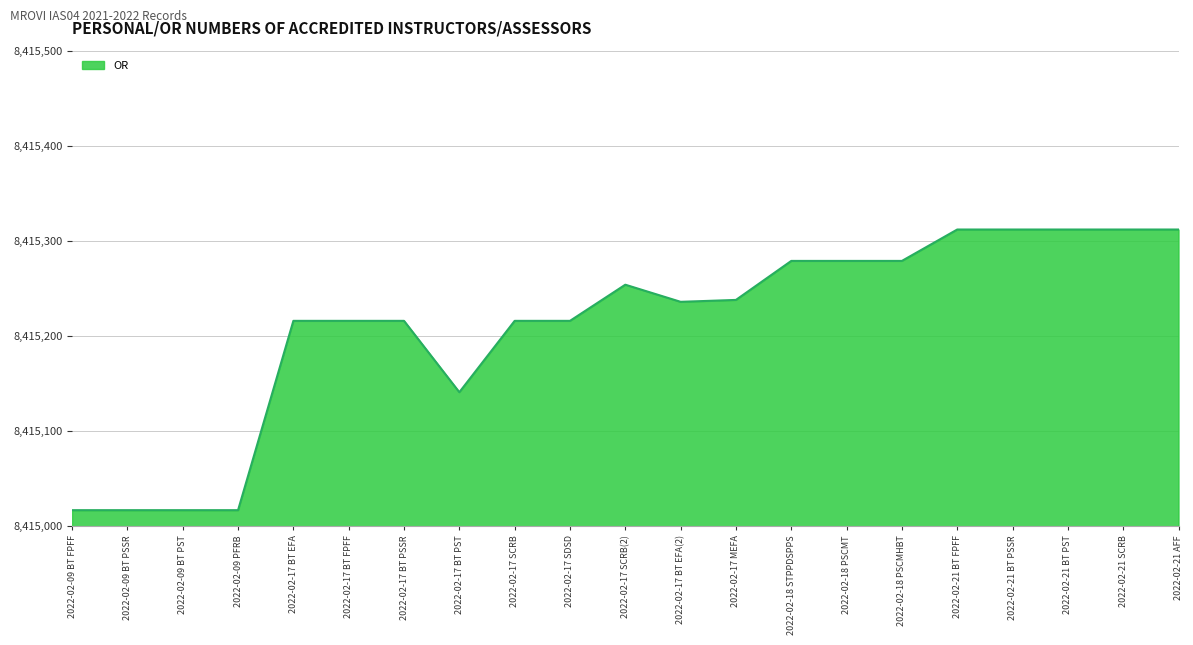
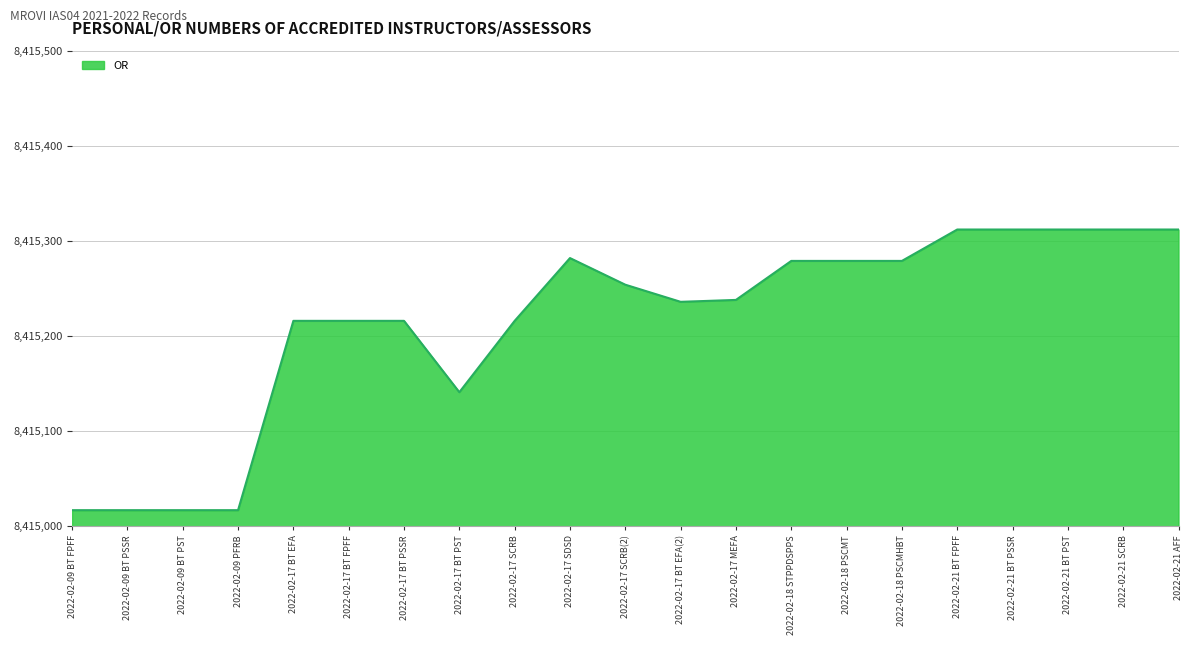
  {
    "2022-02-09 BT FPFF": "8,415,020",
    "2022-02-09 BT PSSR": "8,415,020",
    "2022-02-09 BT PST": "8,415,020",
    "2022-02-09 PFRB": "8,415,020",
    "2022-02-17 BT EFA": "8,415,220",
    "2022-02-17 BT FPFF": "8,415,220",
    "2022-02-17 BT PSSR": "8,415,220",
    "2022-02-17 BT PST": "8,415,140",
    "2022-02-17 SCRB": "8,415,220",
-   "2022-02-17 SDSD": "8,415,220",
+   "2022-02-17 SDSD": "8,415,280",
    "2022-02-17 SCRB(2)": "8,415,250",
    "2022-02-17 BT EFA(2)": "8,415,240",
    "2022-02-17 MEFA": "8,415,240",
    "2022-02-18 STPPDSPPS": "8,415,280",
    "2022-02-18 PSCMT": "8,415,280",
    "2022-02-18 PSCMHBT": "8,415,280",
    "2022-02-21 BT FPFF": "8,415,310",
    "2022-02-21 BT PSSR": "8,415,310",
    "2022-02-21 BT PST": "8,415,310",
    "2022-02-21 SCRB": "8,415,310",
    "2022-02-21 AFF": "8,415,310"
  }
